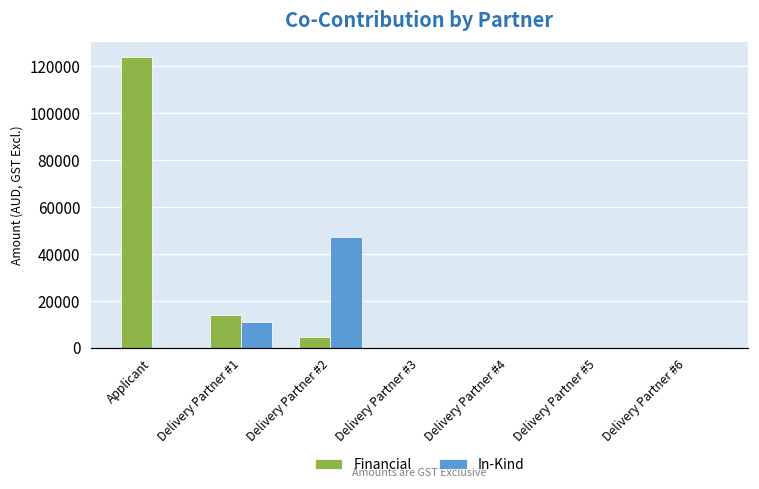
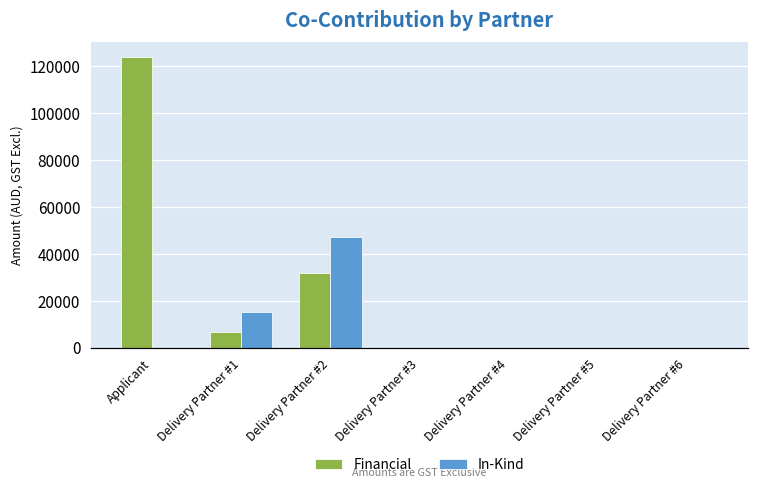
  {
    "Financial": {
      "Applicant": 124000,
-     "Delivery Partner #1": 14000,
-     "Delivery Partner #2": 5000,
+     "Delivery Partner #1": 7000,
+     "Delivery Partner #2": 32000,
      "Delivery Partner #3": 0,
      "Delivery Partner #4": 0,
      "Delivery Partner #5": 0,
      "Delivery Partner #6": 0
    },
    "In-Kind": {
      "Applicant": 0,
-     "Delivery Partner #1": 11000,
+     "Delivery Partner #1": 15000,
      "Delivery Partner #2": 47000,
      "Delivery Partner #3": 0,
      "Delivery Partner #4": 0,
      "Delivery Partner #5": 0,
      "Delivery Partner #6": 0
    }
  }
